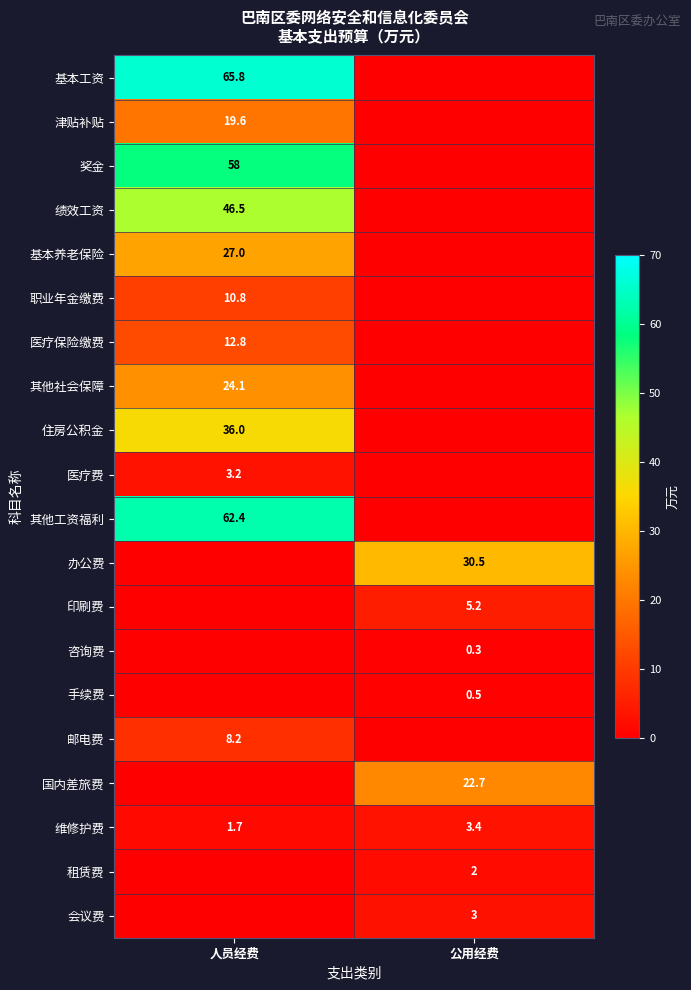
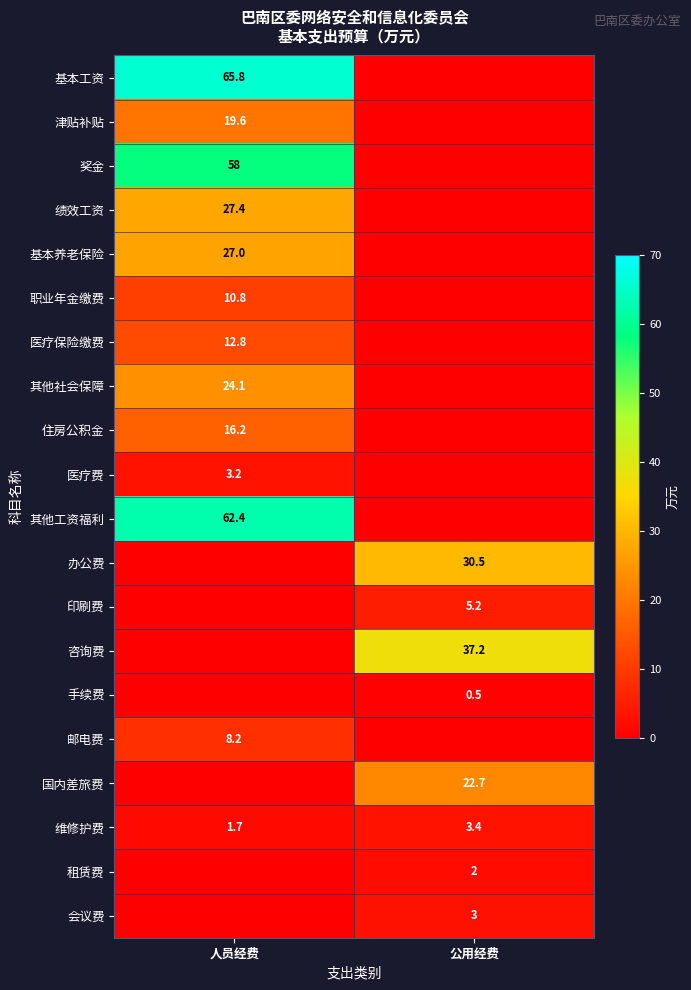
  {
    "基本工资": {
      "人员经费": 65.8
    },
    "津贴补贴": {
      "人员经费": 19.6
    },
    "奖金": {
      "人员经费": 58
    },
    "绩效工资": {
-     "人员经费": 46.5
+     "人员经费": 27.4
    },
    "基本养老保险": {
      "人员经费": 27.0
    },
    "职业年金缴费": {
      "人员经费": 10.8
    },
    "医疗保险缴费": {
      "人员经费": 12.8
    },
    "其他社会保障": {
      "人员经费": 24.1
    },
    "住房公积金": {
-     "人员经费": 36.0
+     "人员经费": 16.2
    },
    "医疗费": {
      "人员经费": 3.2
    },
    "其他工资福利": {
      "人员经费": 62.4
    },
    "办公费": {
      "公用经费": 30.5
    },
    "印刷费": {
      "公用经费": 5.2
    },
    "咨询费": {
-     "公用经费": 0.3
+     "公用经费": 37.2
    },
    "手续费": {
      "公用经费": 0.5
    },
    "邮电费": {
      "人员经费": 8.2
    },
    "国内差旅费": {
      "公用经费": 22.7
    },
    "维修护费": {
      "人员经费": 1.7,
      "公用经费": 3.4
    },
    "租赁费": {
      "公用经费": 2
    },
    "会议费": {
      "公用经费": 3
    }
  }
